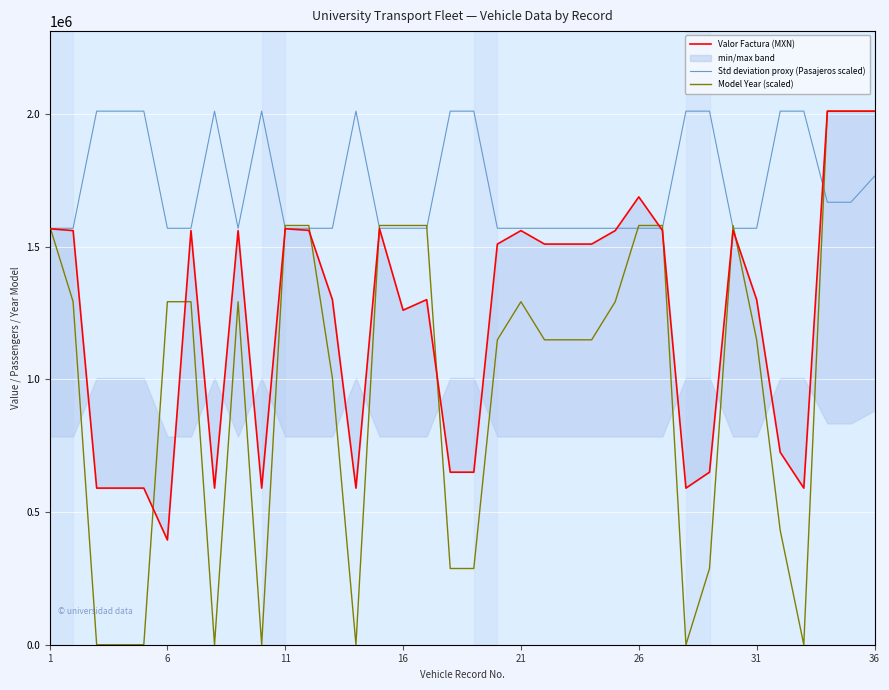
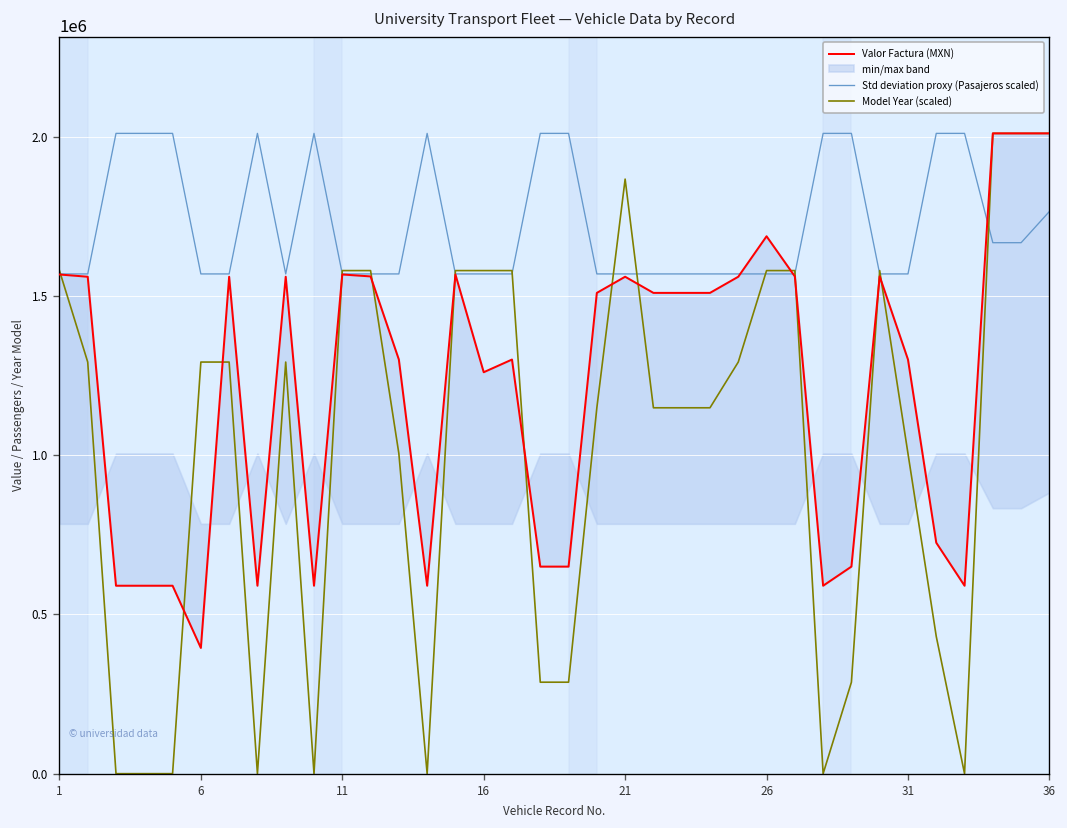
  {
    "Valor Factura (MXN)": {
      "6": 390000
    },
    "Std deviation proxy (Pasajeros scaled)": {
      "6": 1570000,
      "16": 1570000,
      "26": 1570000,
      "31": 1570000,
      "36": 1760000
    },
    "Model Year (scaled)": {
      "1": 1580000,
      "6": 1290000,
      "11": 1580000,
      "16": 1580000,
-     "21": 1290000,
+     "21": 1870000,
      "26": 1580000,
-     "31": 1150000
+     "31": 1010000
    }
  }
